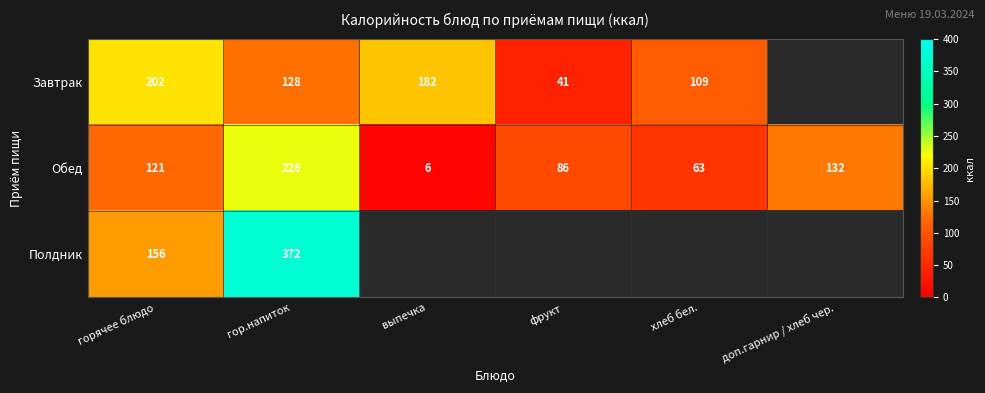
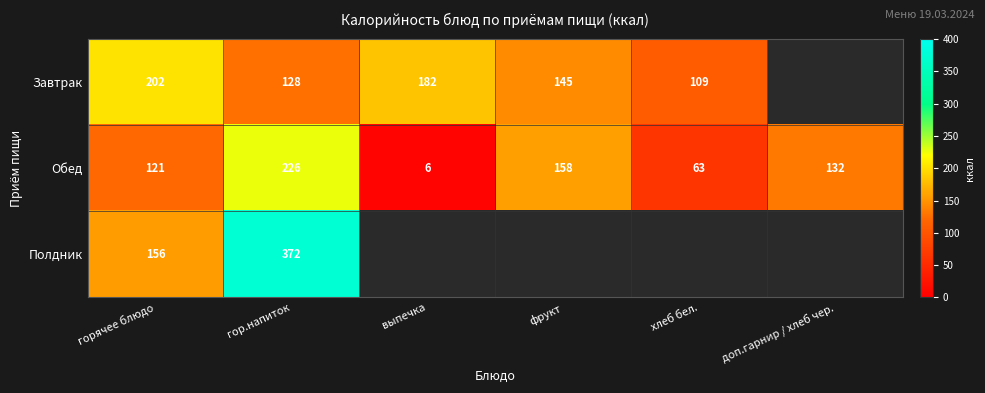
  {
    "Завтрак": {
      "горячее блюдо": 202,
      "гор.напиток": 128,
      "выпечка": 182,
-     "фрукт": 41,
+     "фрукт": 145,
      "хлеб бел.": 109
    },
    "Обед": {
      "горячее блюдо": 121,
      "гор.напиток": 226,
      "выпечка": 6,
-     "фрукт": 86,
+     "фрукт": 158,
      "хлеб бел.": 63,
      "доп.гарнир / хлеб чер.": 132
    },
    "Полдник": {
      "горячее блюдо": 156,
      "гор.напиток": 372
    }
  }
